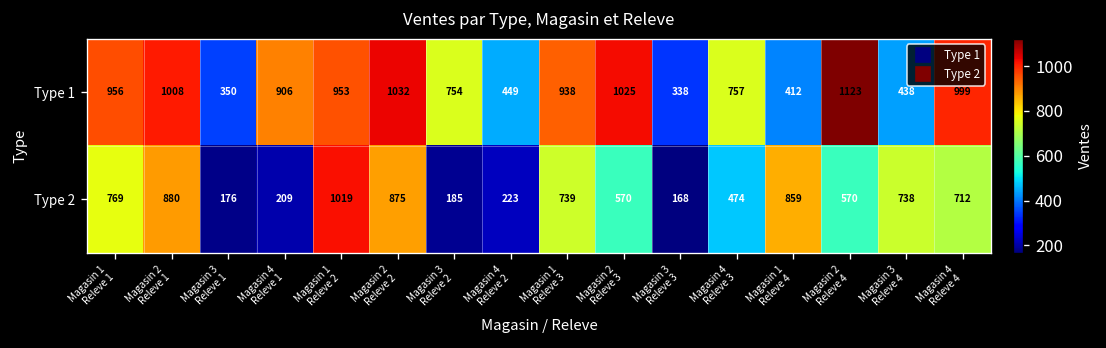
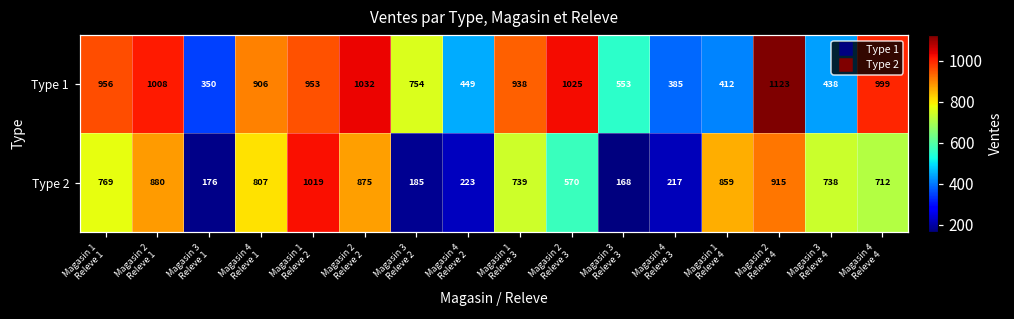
  {
    "Type 1": {
      "Magasin 1 Releve 1": 956,
      "Magasin 2 Releve 1": 1008,
      "Magasin 3 Releve 1": 350,
      "Magasin 4 Releve 1": 906,
      "Magasin 1 Releve 2": 953,
      "Magasin 2 Releve 2": 1032,
      "Magasin 3 Releve 2": 754,
      "Magasin 4 Releve 2": 449,
      "Magasin 1 Releve 3": 938,
      "Magasin 2 Releve 3": 1025,
-     "Magasin 3 Releve 3": 338,
-     "Magasin 4 Releve 3": 757,
+     "Magasin 3 Releve 3": 553,
+     "Magasin 4 Releve 3": 385,
      "Magasin 1 Releve 4": 412,
      "Magasin 2 Releve 4": 1123,
      "Magasin 3 Releve 4": 438,
      "Magasin 4 Releve 4": 999
    },
    "Type 2": {
      "Magasin 1 Releve 1": 769,
      "Magasin 2 Releve 1": 880,
      "Magasin 3 Releve 1": 176,
-     "Magasin 4 Releve 1": 209,
+     "Magasin 4 Releve 1": 807,
      "Magasin 1 Releve 2": 1019,
      "Magasin 2 Releve 2": 875,
      "Magasin 3 Releve 2": 185,
      "Magasin 4 Releve 2": 223,
      "Magasin 1 Releve 3": 739,
      "Magasin 2 Releve 3": 570,
      "Magasin 3 Releve 3": 168,
-     "Magasin 4 Releve 3": 474,
+     "Magasin 4 Releve 3": 217,
      "Magasin 1 Releve 4": 859,
-     "Magasin 2 Releve 4": 570,
+     "Magasin 2 Releve 4": 915,
      "Magasin 3 Releve 4": 738,
      "Magasin 4 Releve 4": 712
    }
  }
